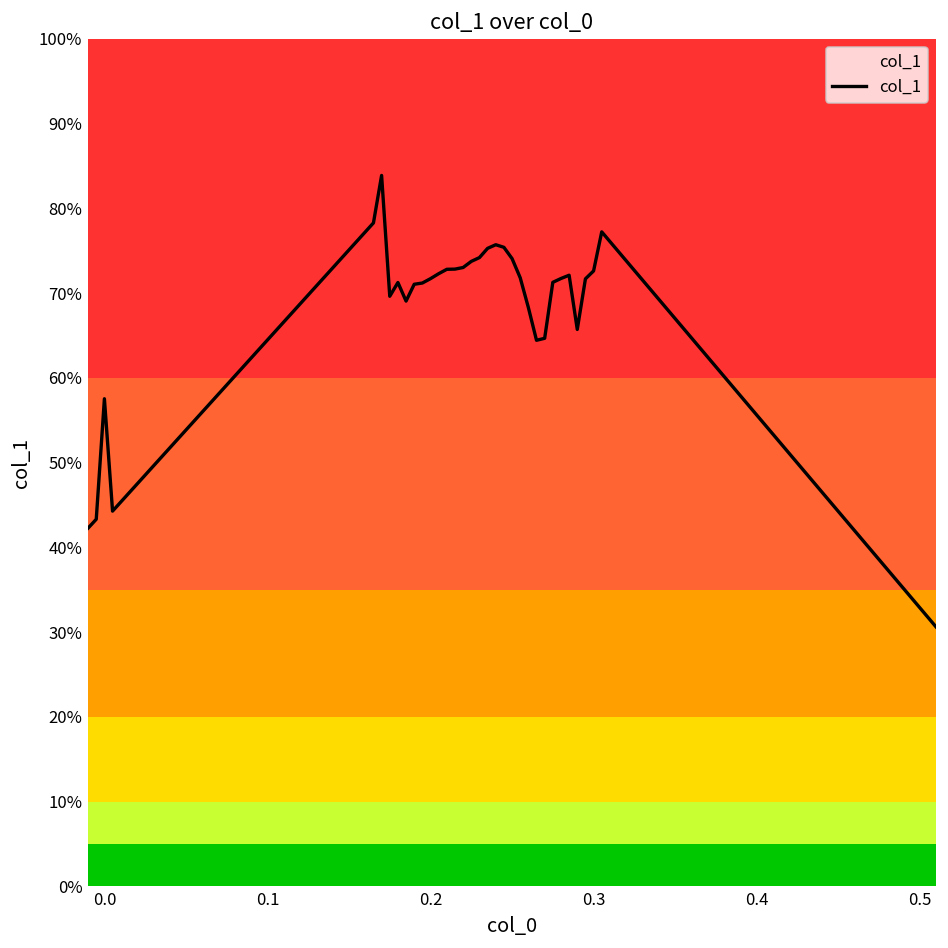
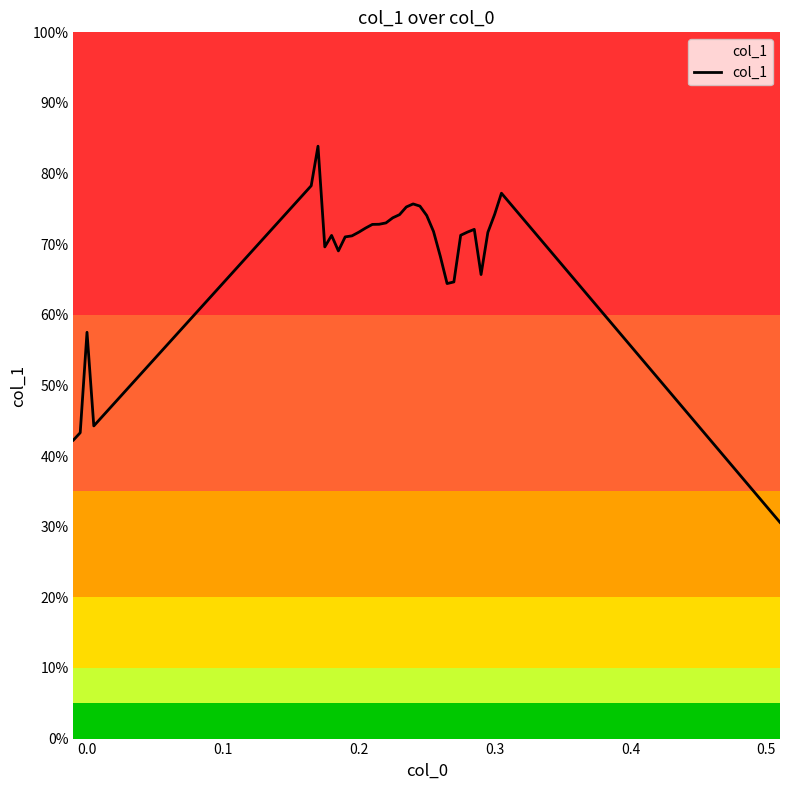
  {
    "0.0": "58%",
    "0.2": "72%",
-   "0.3": "73%"
+   "0.3": "74%"
  }
